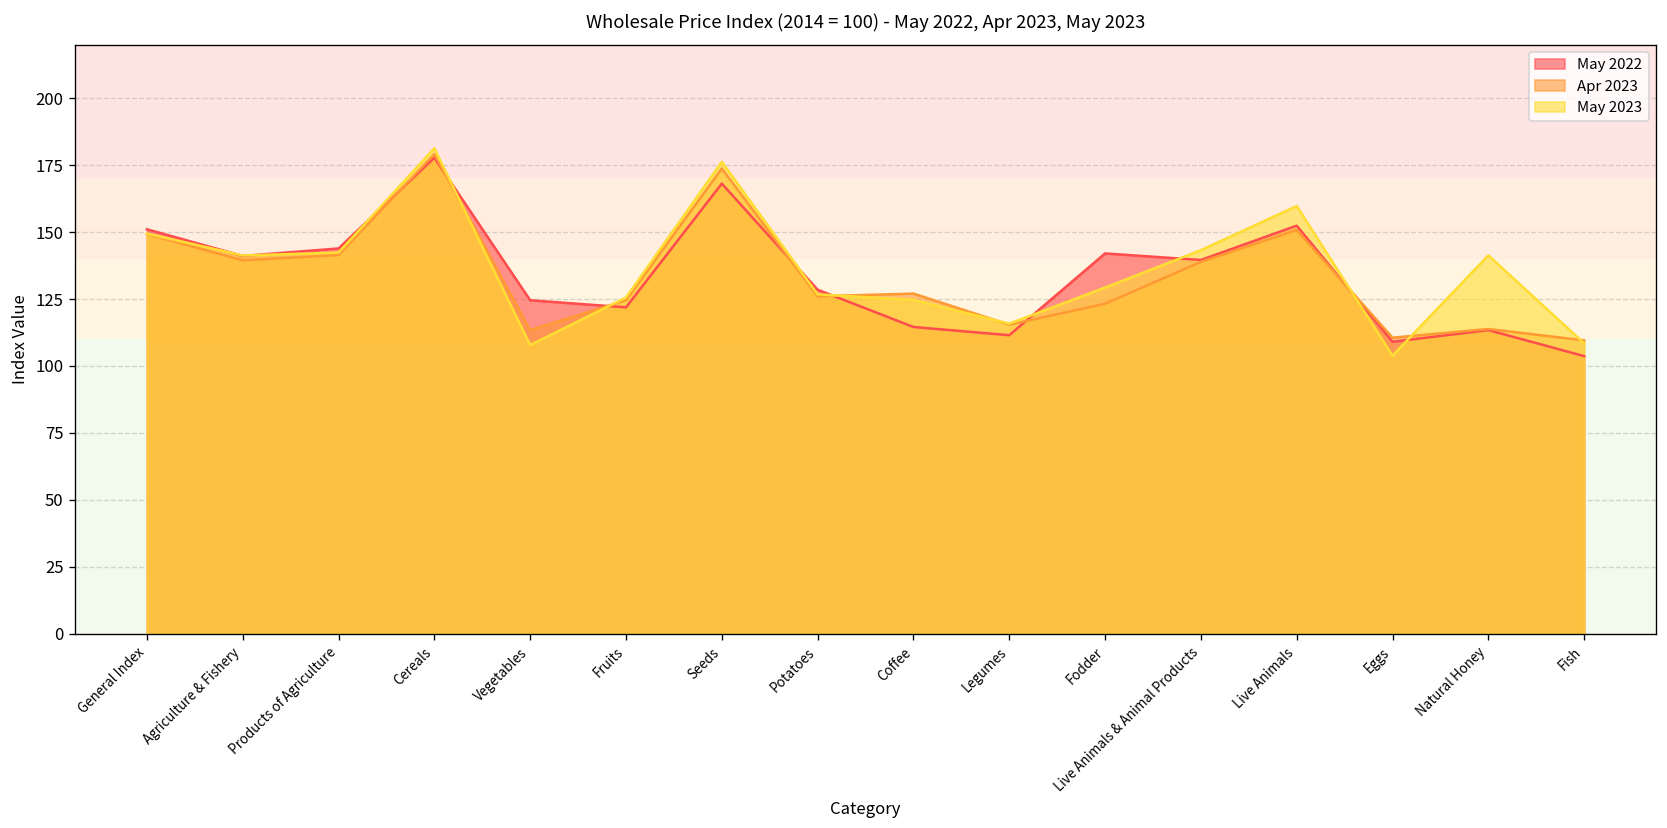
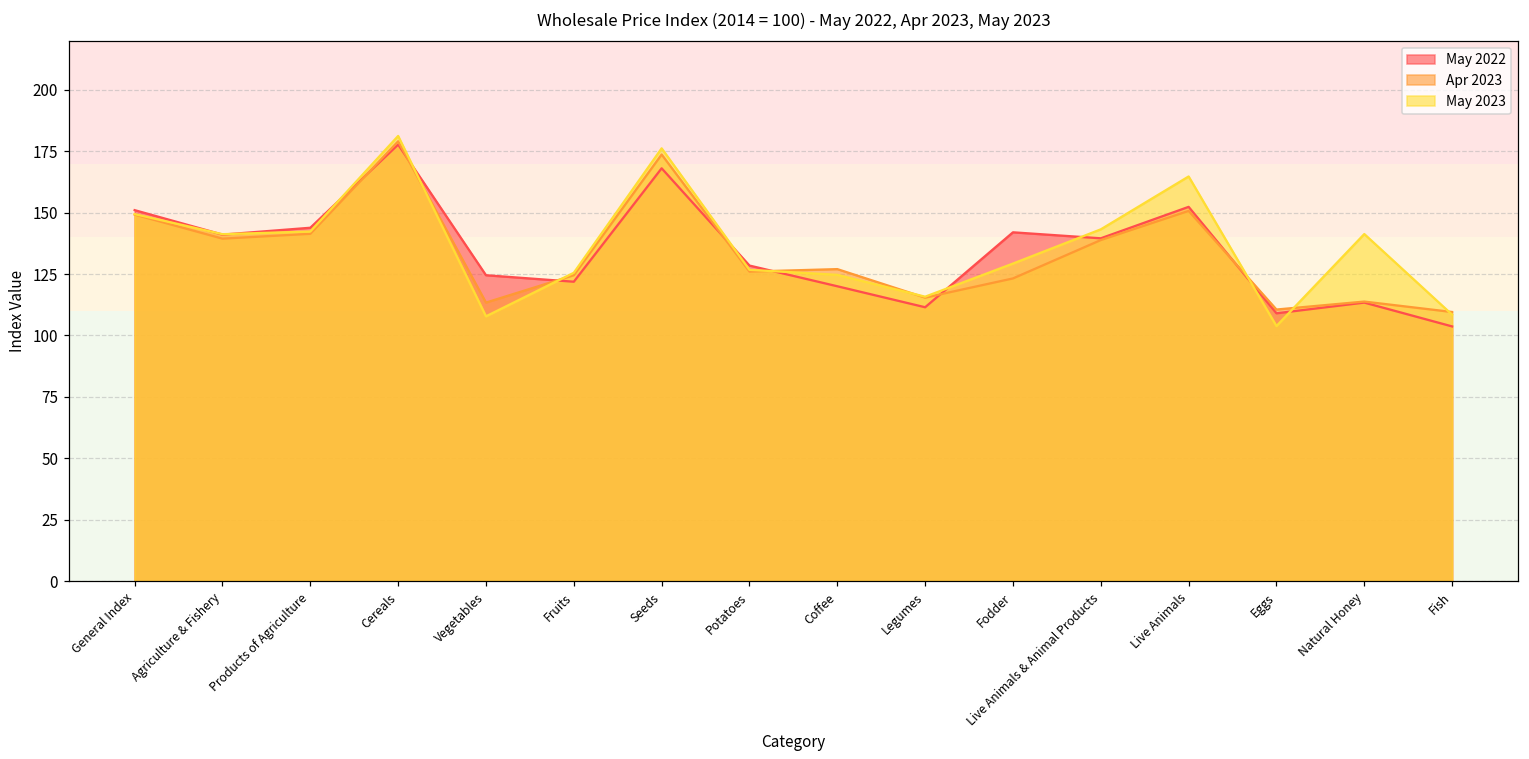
  {
    "May 2022": {
      "General Index": 151,
      "Products of Agriculture": 144,
      "Cereals": 178,
      "Vegetables": 125,
      "Fruits": 122,
      "Seeds": 168,
      "Potatoes": 128,
-     "Coffee": 115,
+     "Coffee": 120,
      "Legumes": 111,
      "Fodder": 142,
      "Live Animals": 152,
      "Eggs": 109,
      "Fish": 104
    },
    "Apr 2023": {
      "Agriculture & Fishery": 139,
      "Cereals": 179,
      "Vegetables": 113,
      "Seeds": 174,
      "Coffee": 127,
      "Fodder": 123,
      "Live Animals": 151,
      "Eggs": 111
    },
    "May 2023": {
      "Cereals": 181,
      "Vegetables": 108,
      "Seeds": 176,
      "Coffee": 125,
      "Fodder": 129,
      "Live Animals & Animal Products": 143,
-     "Live Animals": 160,
+     "Live Animals": 165,
      "Eggs": 104,
      "Natural Honey": 141
    }
  }
